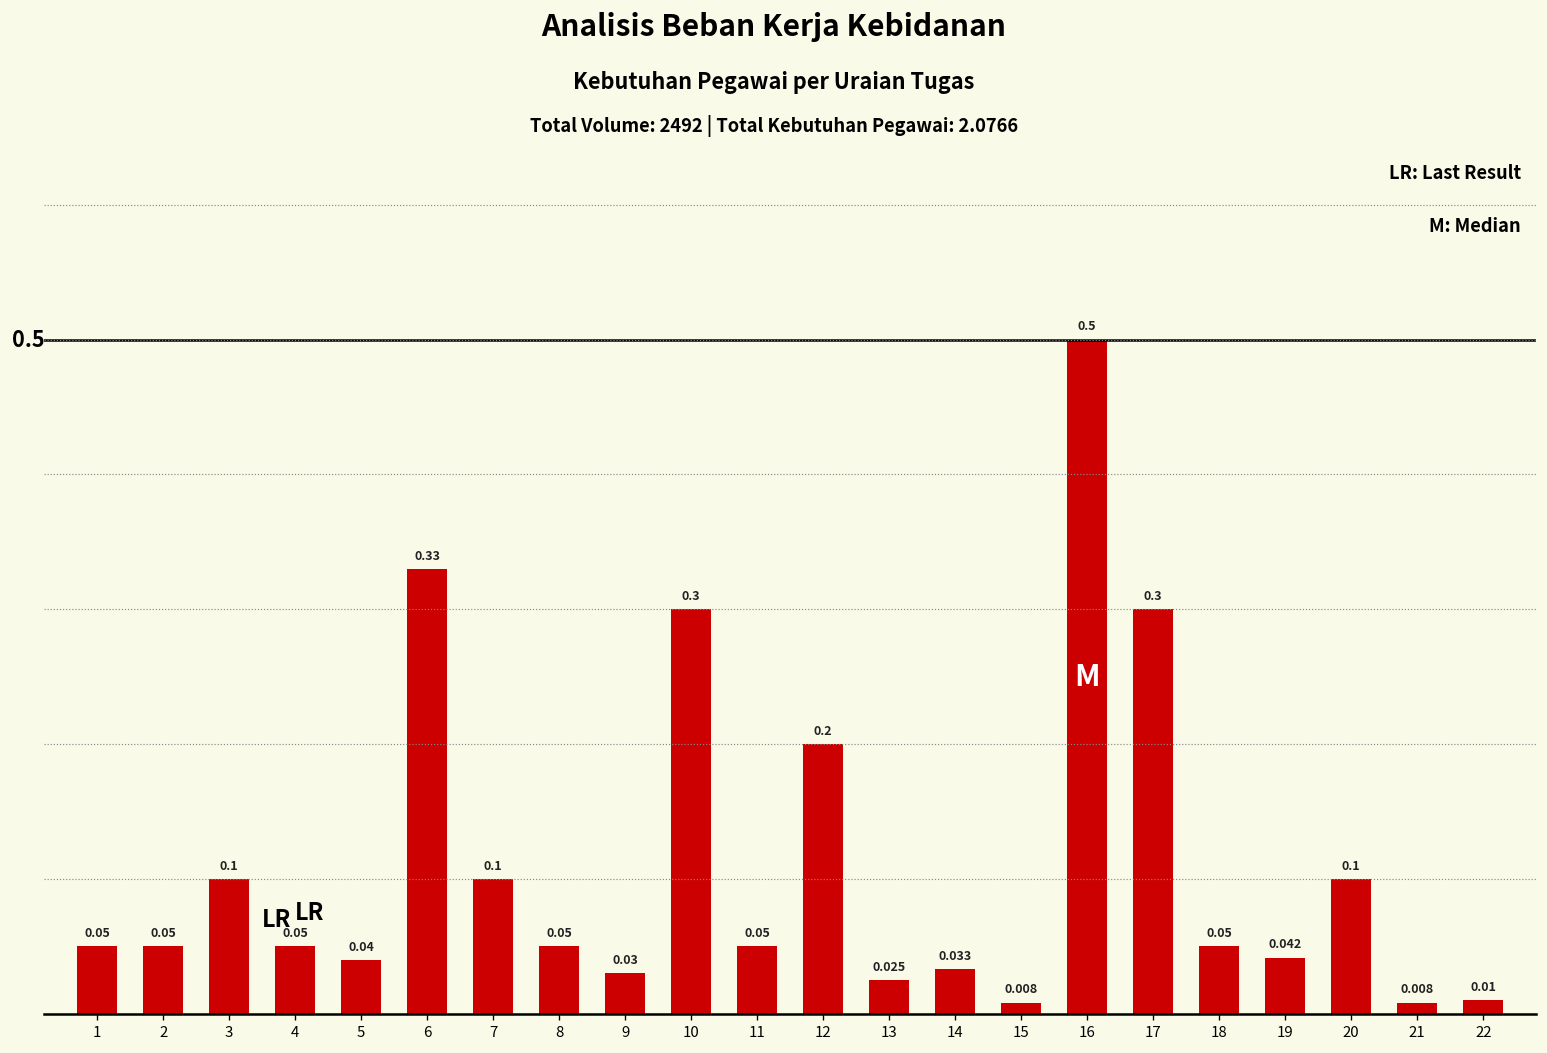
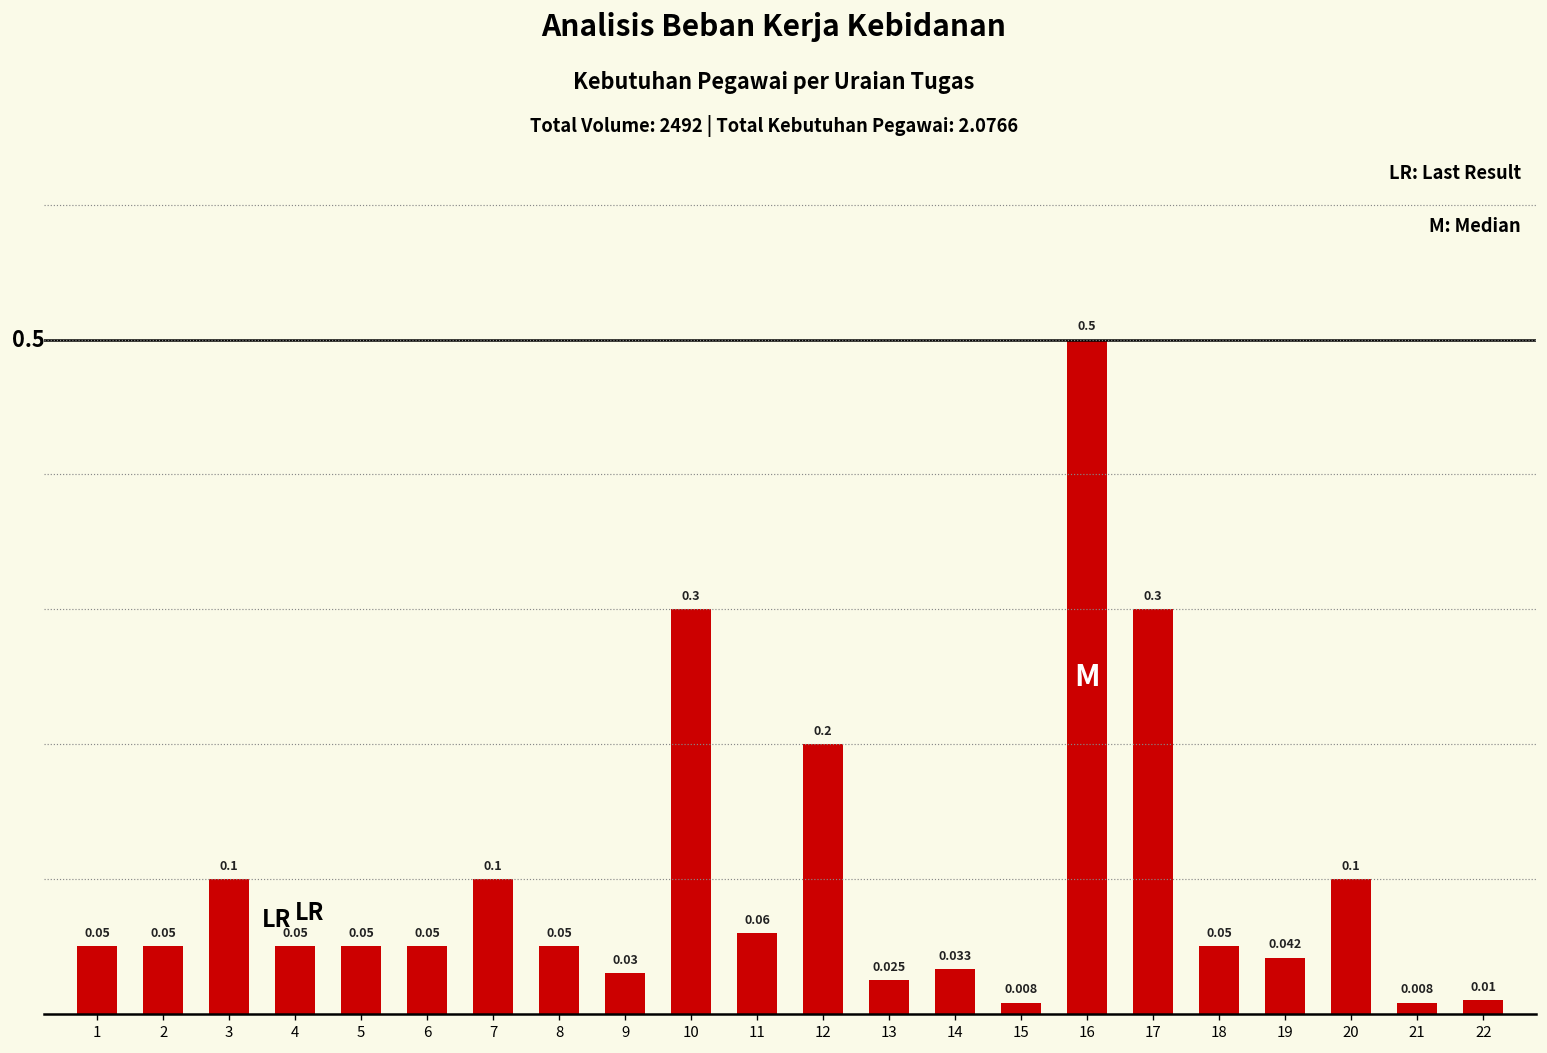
  {
    "1": 0.05,
    "2": 0.05,
    "3": 0.1,
    "4": 0.05,
-   "5": 0.04,
-   "6": 0.33,
+   "5": 0.05,
+   "6": 0.05,
    "7": 0.1,
    "8": 0.05,
    "9": 0.03,
    "10": 0.3,
-   "11": 0.05,
+   "11": 0.06,
    "12": 0.2,
    "13": 0.025,
    "14": 0.033,
    "15": 0.008,
    "16": 0.5,
    "17": 0.3,
    "18": 0.05,
    "19": 0.042,
    "20": 0.1,
    "21": 0.008,
    "22": 0.01
  }
